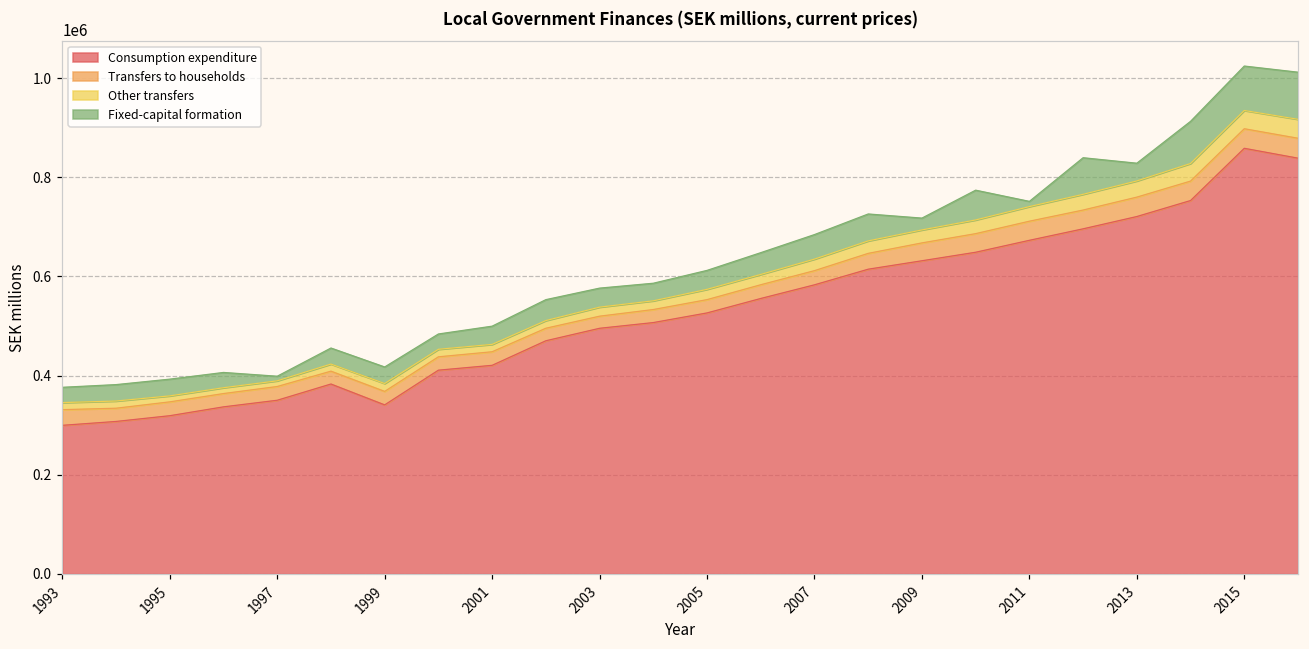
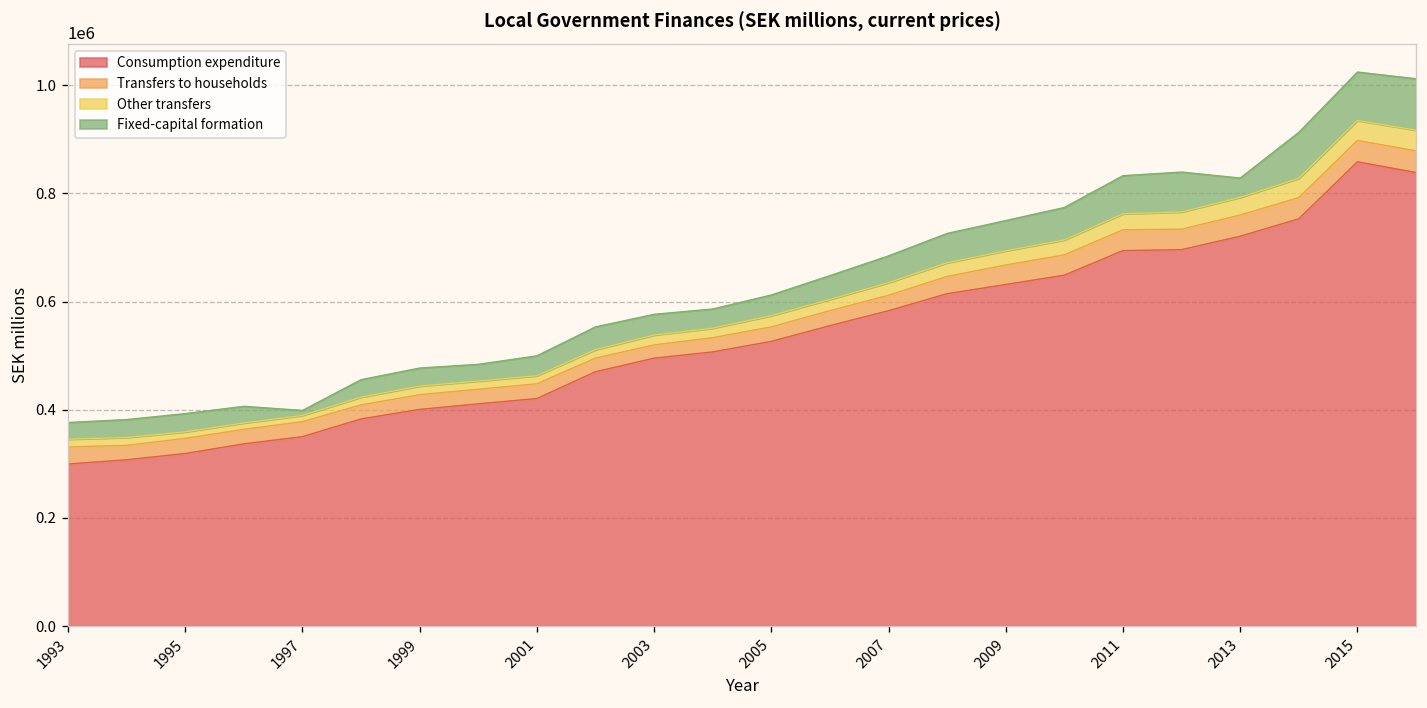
  {
    "Consumption expenditure": {
      "1993": 300000,
      "1995": 320000,
      "1997": 350000,
-     "1999": 340000,
+     "1999": 400000,
      "2001": 420000,
      "2003": 500000,
      "2005": 530000,
      "2007": 580000,
      "2009": 630000,
-     "2011": 670000,
+     "2011": 690000,
      "2013": 720000,
      "2015": 860000
    },
    "Fixed-capital formation": {
      "1993": 30000,
      "1995": 30000,
      "1997": 10000,
      "1999": 30000,
      "2001": 40000,
      "2003": 40000,
      "2005": 40000,
      "2007": 50000,
-     "2009": 20000,
-     "2011": 10000,
+     "2009": 60000,
+     "2011": 70000,
      "2013": 40000,
      "2015": 90000
    }
  }
